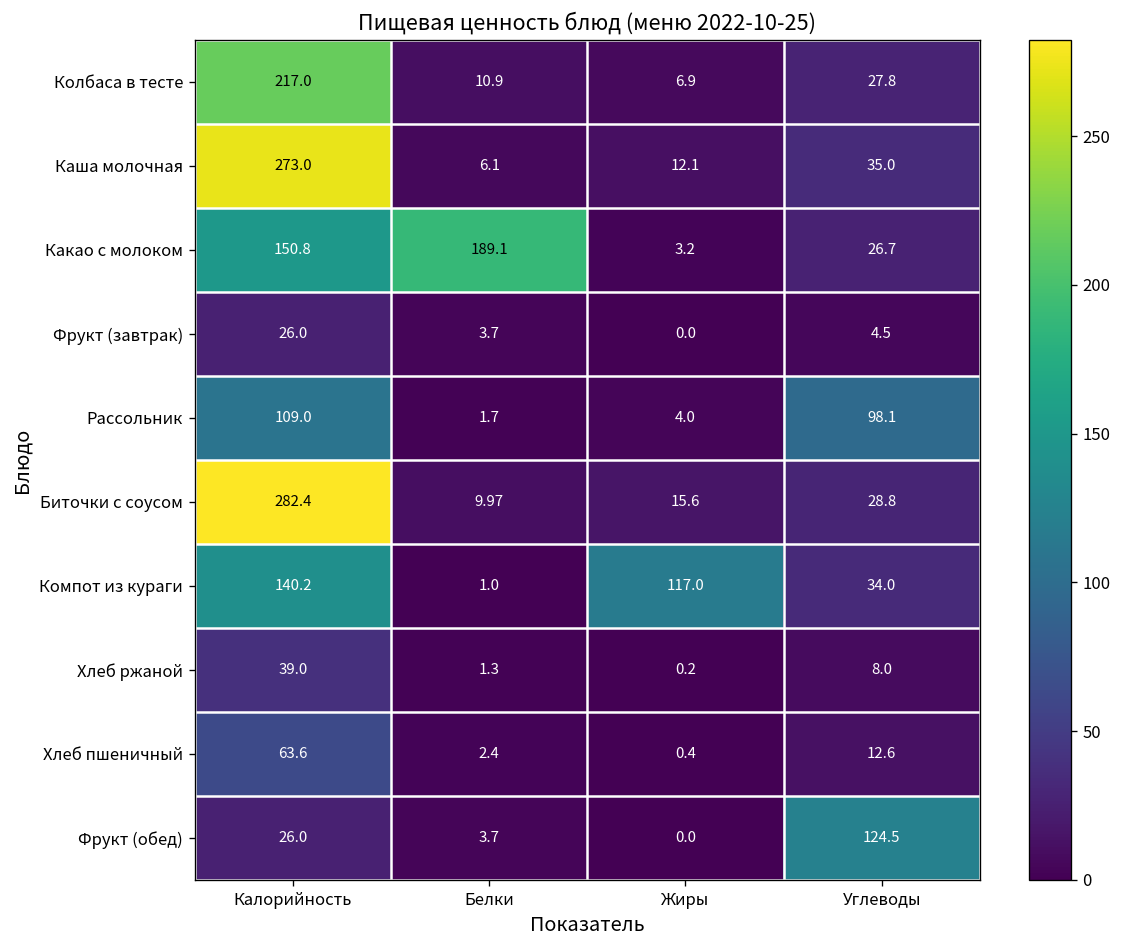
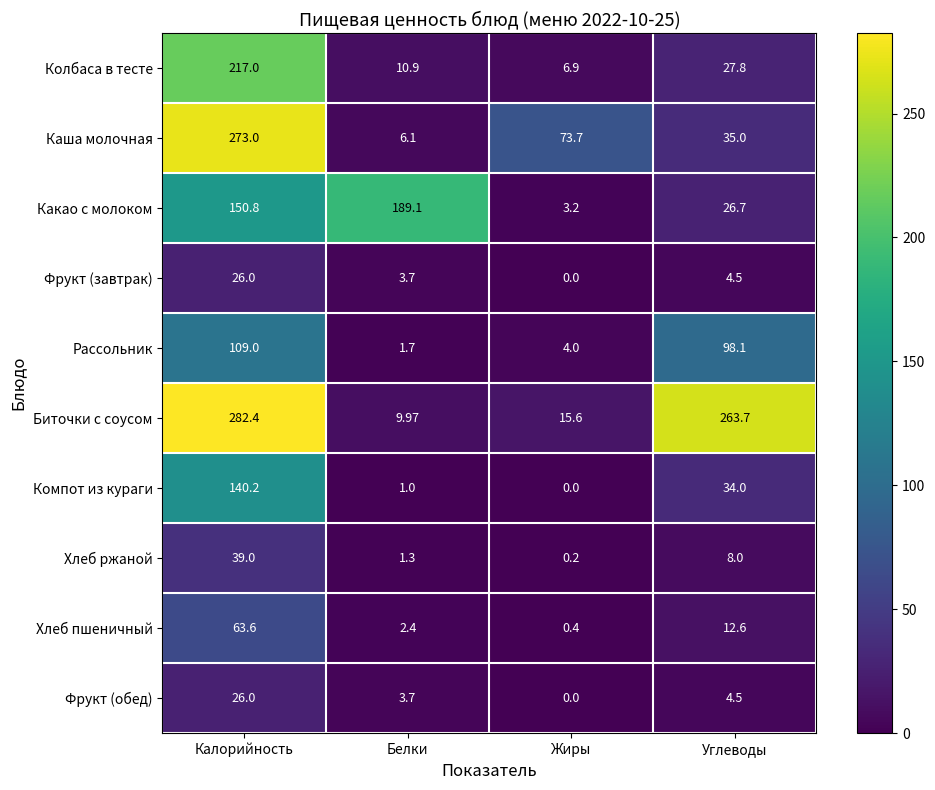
  {
    "Колбаса в тесте": {
      "Калорийность": 217.0,
      "Белки": 10.9,
      "Жиры": 6.9,
      "Углеводы": 27.8
    },
    "Каша молочная": {
      "Калорийность": 273.0,
      "Белки": 6.1,
-     "Жиры": 12.1,
+     "Жиры": 73.7,
      "Углеводы": 35.0
    },
    "Какао с молоком": {
      "Калорийность": 150.8,
      "Белки": 189.1,
      "Жиры": 3.2,
      "Углеводы": 26.7
    },
    "Фрукт (завтрак)": {
      "Калорийность": 26.0,
      "Белки": 3.7,
      "Жиры": 0.0,
      "Углеводы": 4.5
    },
    "Рассольник": {
      "Калорийность": 109.0,
      "Белки": 1.7,
      "Жиры": 4.0,
      "Углеводы": 98.1
    },
    "Биточки с соусом": {
      "Калорийность": 282.4,
      "Белки": 9.97,
      "Жиры": 15.6,
-     "Углеводы": 28.8
+     "Углеводы": 263.7
    },
    "Компот из кураги": {
      "Калорийность": 140.2,
      "Белки": 1.0,
-     "Жиры": 117.0,
+     "Жиры": 0.0,
      "Углеводы": 34.0
    },
    "Хлеб ржаной": {
      "Калорийность": 39.0,
      "Белки": 1.3,
      "Жиры": 0.2,
      "Углеводы": 8.0
    },
    "Хлеб пшеничный": {
      "Калорийность": 63.6,
      "Белки": 2.4,
      "Жиры": 0.4,
      "Углеводы": 12.6
    },
    "Фрукт (обед)": {
      "Калорийность": 26.0,
      "Белки": 3.7,
      "Жиры": 0.0,
-     "Углеводы": 124.5
+     "Углеводы": 4.5
    }
  }
